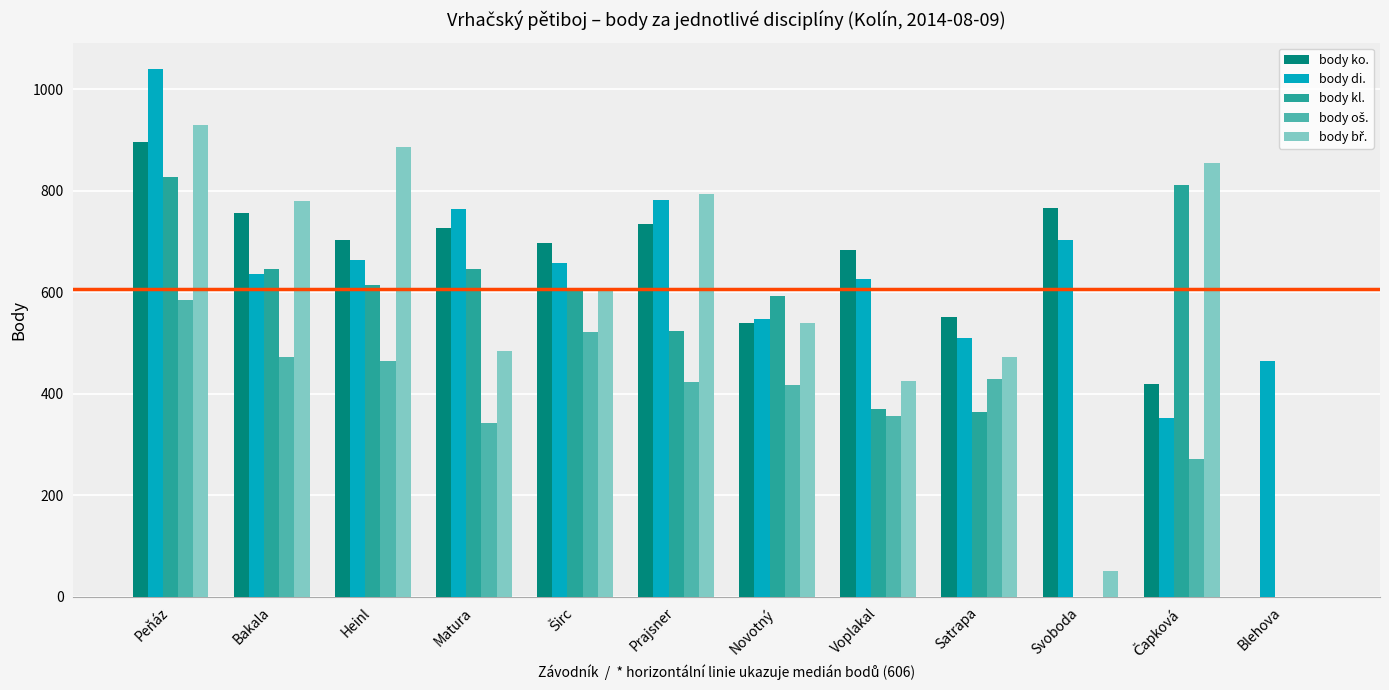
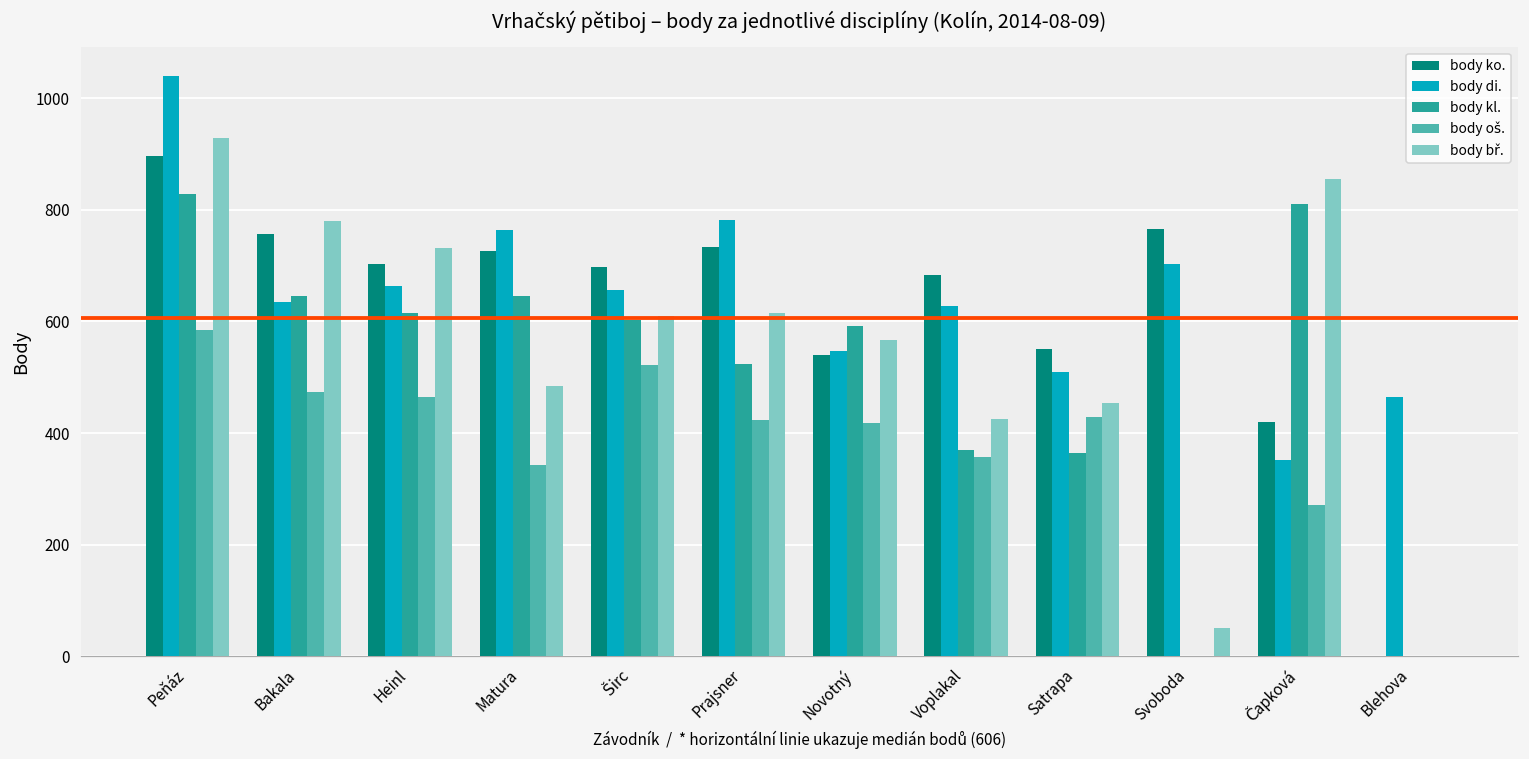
  {
    "body bř.": {
      "Peňáz": 930,
      "Bakala": 780,
-     "Heinl": 890,
+     "Heinl": 730,
      "Matura": 490,
      "Širc": 610,
-     "Prajsner": 790,
-     "Novotný": 540,
+     "Prajsner": 620,
+     "Novotný": 570,
      "Voplakal": 430,
-     "Satrapa": 470,
+     "Satrapa": 450,
      "Svoboda": 50,
      "Čapková": 860,
      "Blehova": 0
    }
  }
